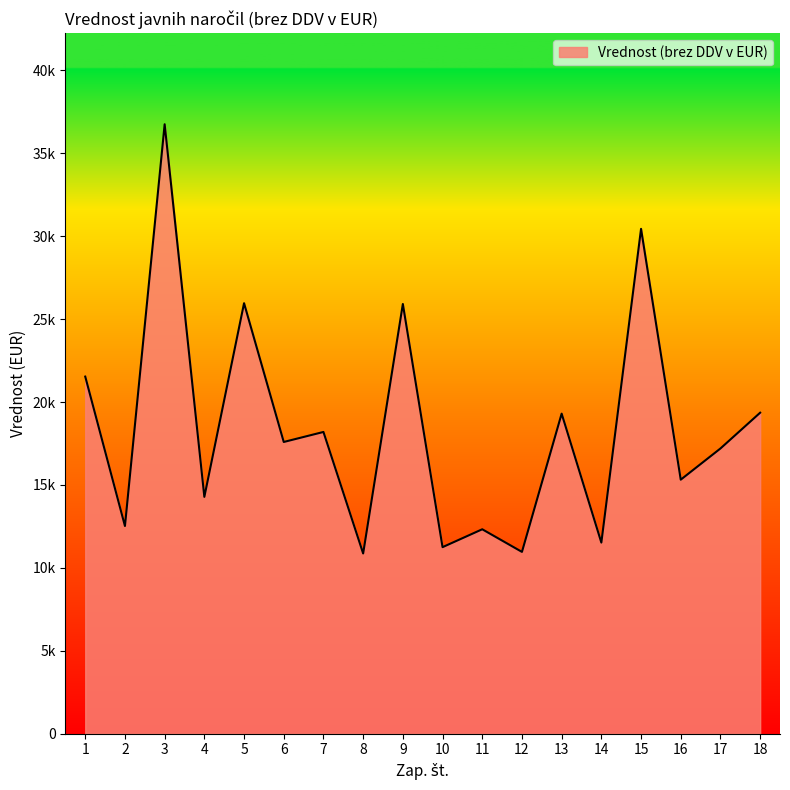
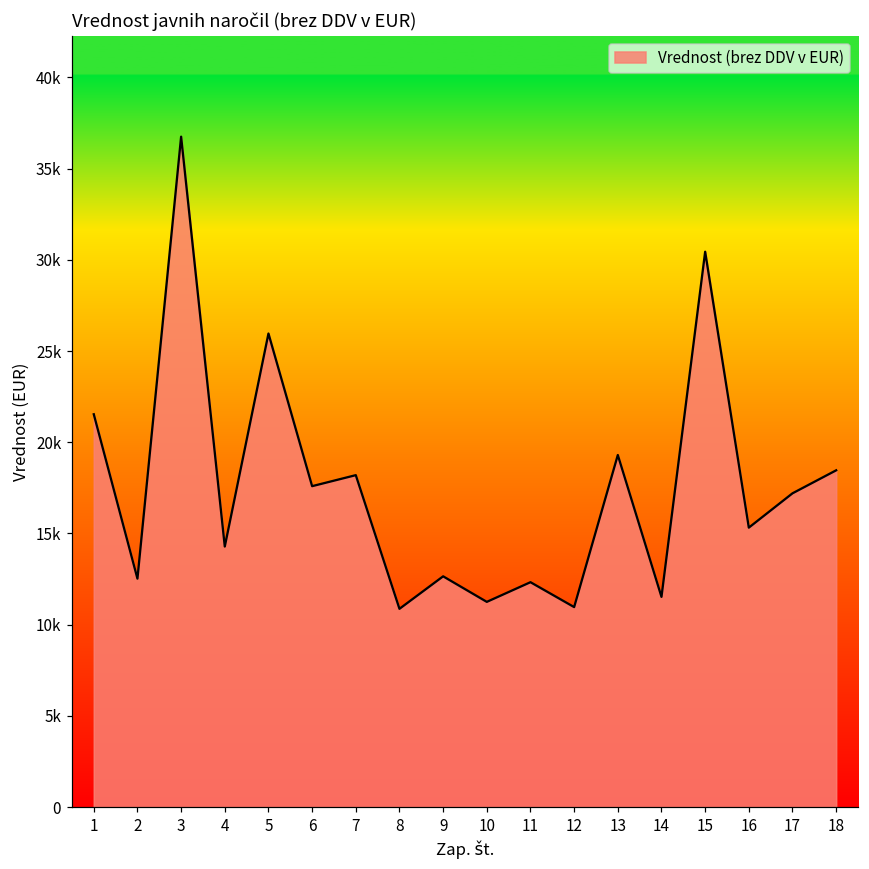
  {
    "1": 21500,
    "2": 12500,
    "3": 36800,
    "4": 14300,
    "5": 26000,
    "6": 17600,
    "7": 18200,
    "8": 10900,
-   "9": 25900,
+   "9": 12700,
    "10": 11300,
    "11": 12300,
    "12": 11000,
    "13": 19300,
    "14": 11500,
    "15": 30400,
    "16": 15300,
    "17": 17200,
-   "18": 19400
+   "18": 18500
  }
